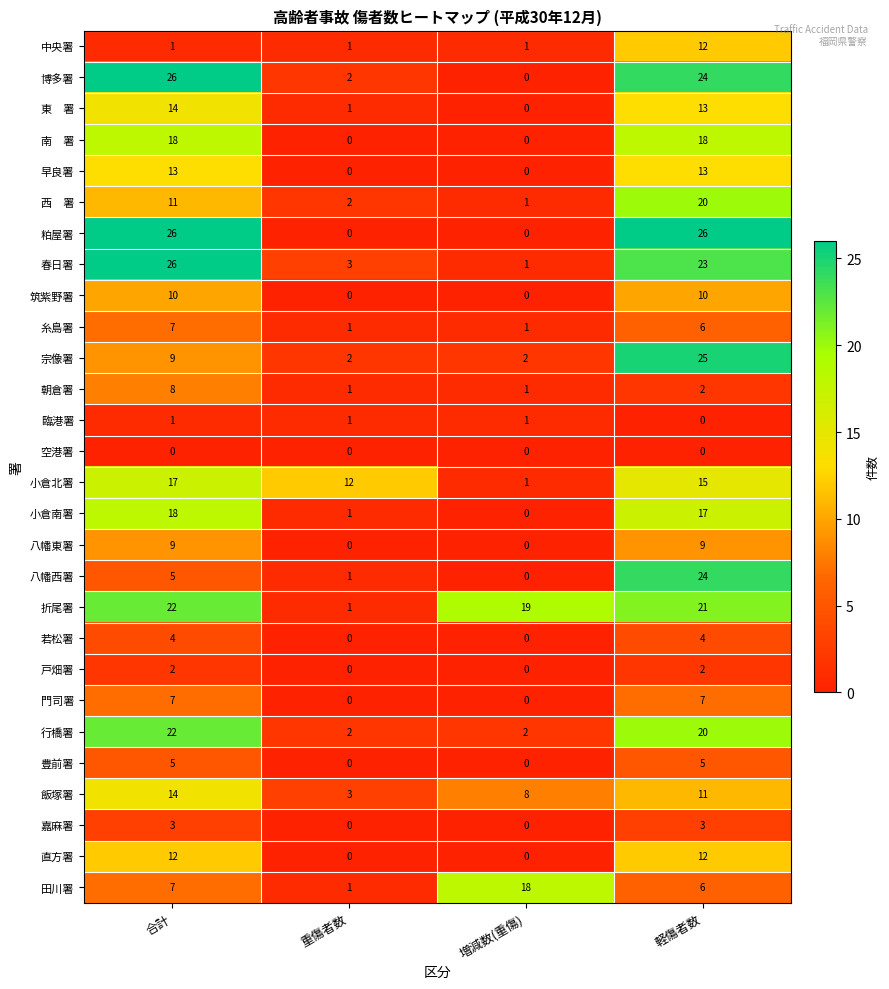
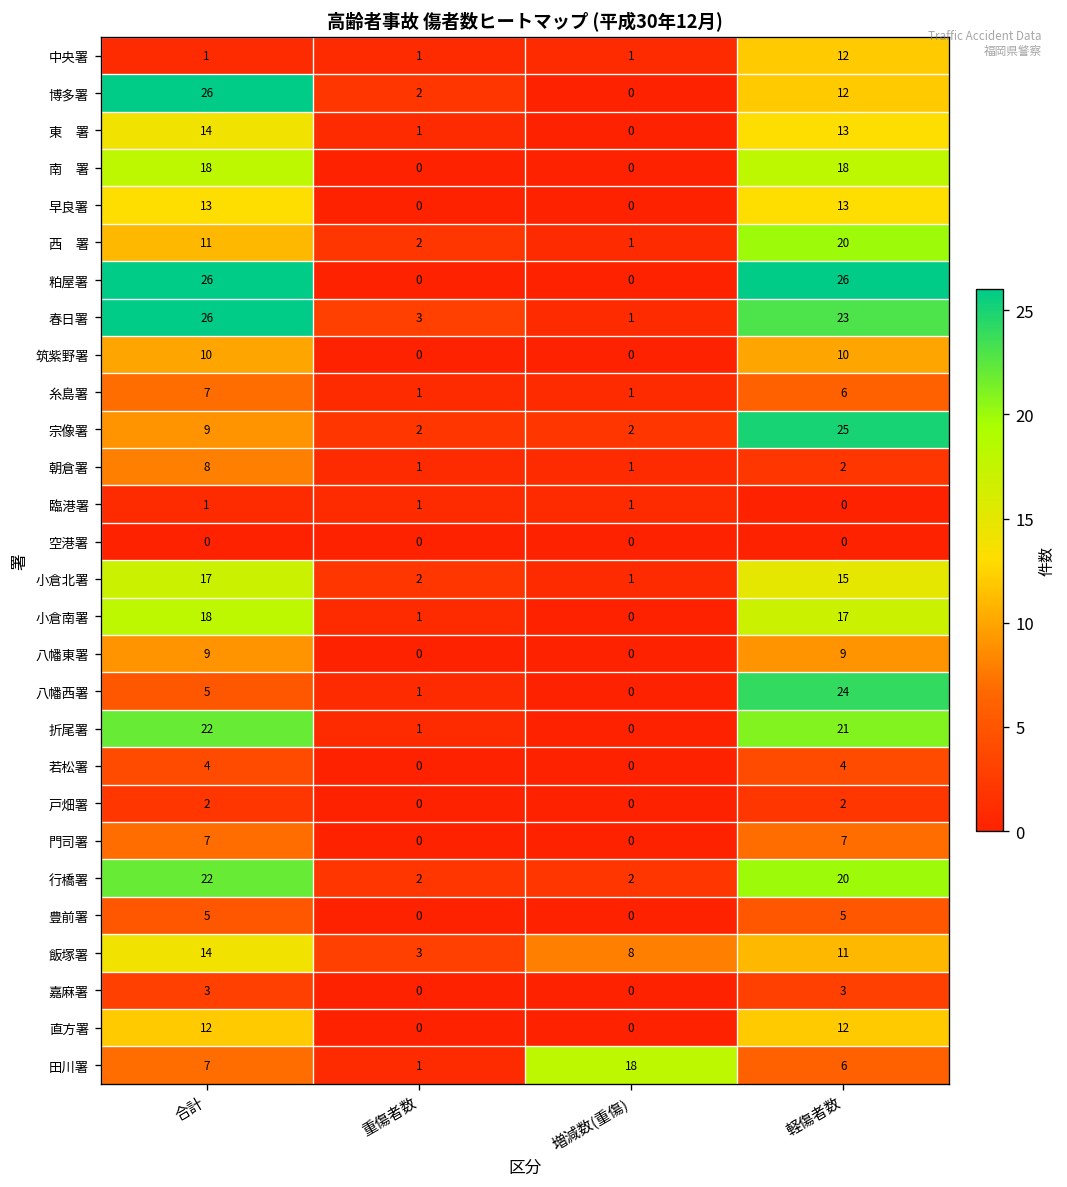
  {
    "中央署": {
      "合計": 1,
      "重傷者数": 1,
      "増減数(重傷)": 1,
      "軽傷者数": 12
    },
    "博多署": {
      "合計": 26,
      "重傷者数": 2,
      "増減数(重傷)": 0,
-     "軽傷者数": 24
+     "軽傷者数": 12
    },
    "東 署": {
      "合計": 14,
      "重傷者数": 1,
      "増減数(重傷)": 0,
      "軽傷者数": 13
    },
    "南 署": {
      "合計": 18,
      "重傷者数": 0,
      "増減数(重傷)": 0,
      "軽傷者数": 18
    },
    "早良署": {
      "合計": 13,
      "重傷者数": 0,
      "増減数(重傷)": 0,
      "軽傷者数": 13
    },
    "西 署": {
      "合計": 11,
      "重傷者数": 2,
      "増減数(重傷)": 1,
      "軽傷者数": 20
    },
    "粕屋署": {
      "合計": 26,
      "重傷者数": 0,
      "増減数(重傷)": 0,
      "軽傷者数": 26
    },
    "春日署": {
      "合計": 26,
      "重傷者数": 3,
      "増減数(重傷)": 1,
      "軽傷者数": 23
    },
    "筑紫野署": {
      "合計": 10,
      "重傷者数": 0,
      "増減数(重傷)": 0,
      "軽傷者数": 10
    },
    "糸島署": {
      "合計": 7,
      "重傷者数": 1,
      "増減数(重傷)": 1,
      "軽傷者数": 6
    },
    "宗像署": {
      "合計": 9,
      "重傷者数": 2,
      "増減数(重傷)": 2,
      "軽傷者数": 25
    },
    "朝倉署": {
      "合計": 8,
      "重傷者数": 1,
      "増減数(重傷)": 1,
      "軽傷者数": 2
    },
    "臨港署": {
      "合計": 1,
      "重傷者数": 1,
      "増減数(重傷)": 1,
      "軽傷者数": 0
    },
    "空港署": {
      "合計": 0,
      "重傷者数": 0,
      "増減数(重傷)": 0,
      "軽傷者数": 0
    },
    "小倉北署": {
      "合計": 17,
-     "重傷者数": 12,
+     "重傷者数": 2,
      "増減数(重傷)": 1,
      "軽傷者数": 15
    },
    "小倉南署": {
      "合計": 18,
      "重傷者数": 1,
      "増減数(重傷)": 0,
      "軽傷者数": 17
    },
    "八幡東署": {
      "合計": 9,
      "重傷者数": 0,
      "増減数(重傷)": 0,
      "軽傷者数": 9
    },
    "八幡西署": {
      "合計": 5,
      "重傷者数": 1,
      "増減数(重傷)": 0,
      "軽傷者数": 24
    },
    "折尾署": {
      "合計": 22,
      "重傷者数": 1,
-     "増減数(重傷)": 19,
+     "増減数(重傷)": 0,
      "軽傷者数": 21
    },
    "若松署": {
      "合計": 4,
      "重傷者数": 0,
      "増減数(重傷)": 0,
      "軽傷者数": 4
    },
    "戸畑署": {
      "合計": 2,
      "重傷者数": 0,
      "増減数(重傷)": 0,
      "軽傷者数": 2
    },
    "門司署": {
      "合計": 7,
      "重傷者数": 0,
      "増減数(重傷)": 0,
      "軽傷者数": 7
    },
    "行橋署": {
      "合計": 22,
      "重傷者数": 2,
      "増減数(重傷)": 2,
      "軽傷者数": 20
    },
    "豊前署": {
      "合計": 5,
      "重傷者数": 0,
      "増減数(重傷)": 0,
      "軽傷者数": 5
    },
    "飯塚署": {
      "合計": 14,
      "重傷者数": 3,
      "増減数(重傷)": 8,
      "軽傷者数": 11
    },
    "嘉麻署": {
      "合計": 3,
      "重傷者数": 0,
      "増減数(重傷)": 0,
      "軽傷者数": 3
    },
    "直方署": {
      "合計": 12,
      "重傷者数": 0,
      "増減数(重傷)": 0,
      "軽傷者数": 12
    },
    "田川署": {
      "合計": 7,
      "重傷者数": 1,
      "増減数(重傷)": 18,
      "軽傷者数": 6
    }
  }
